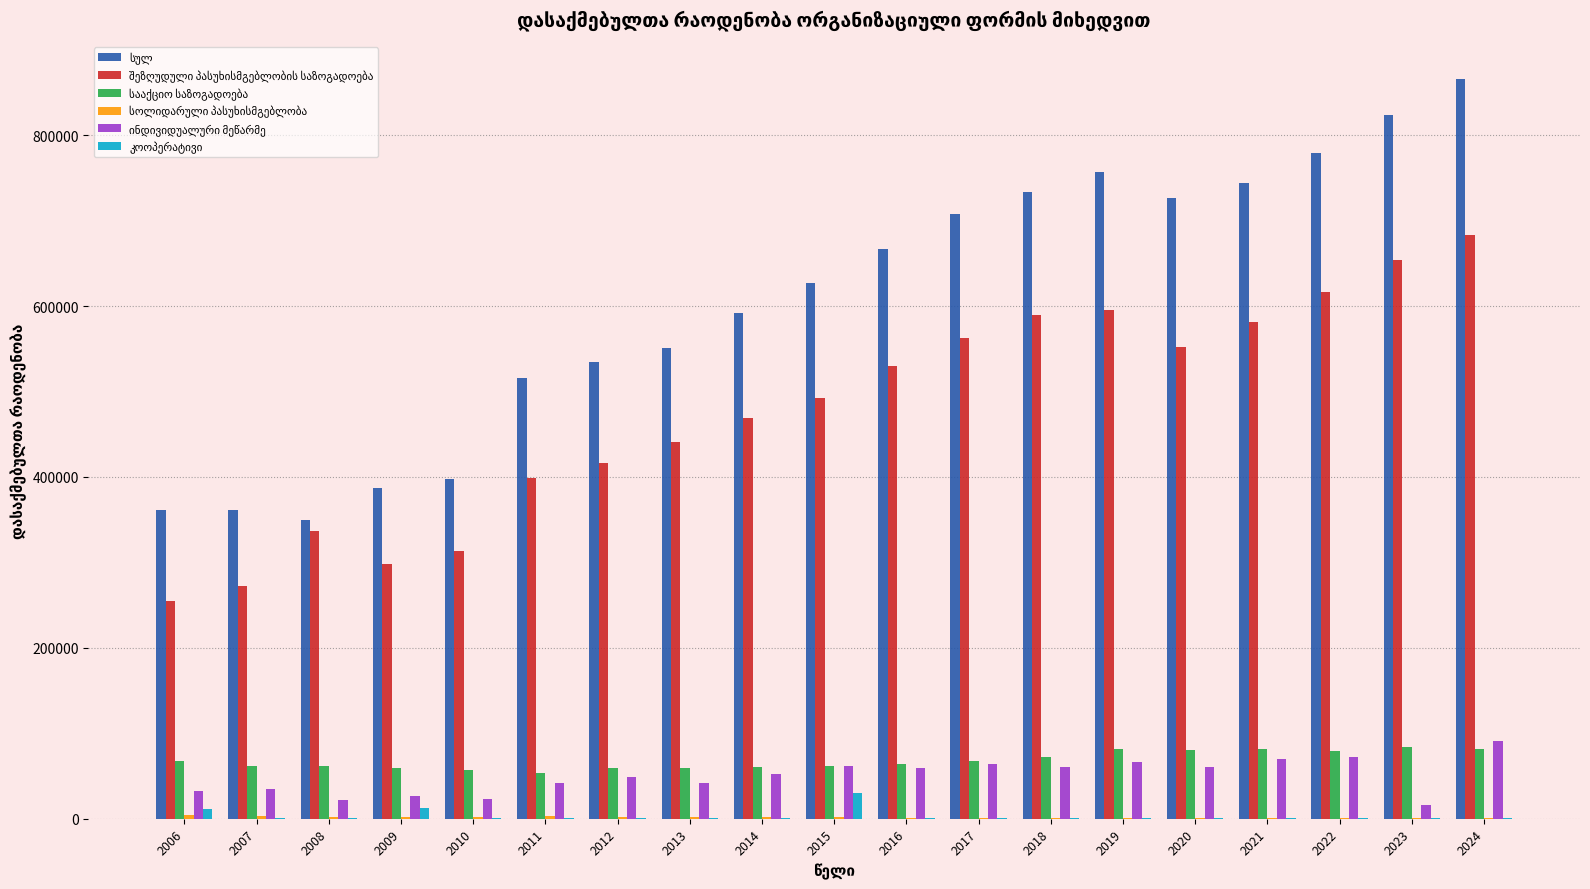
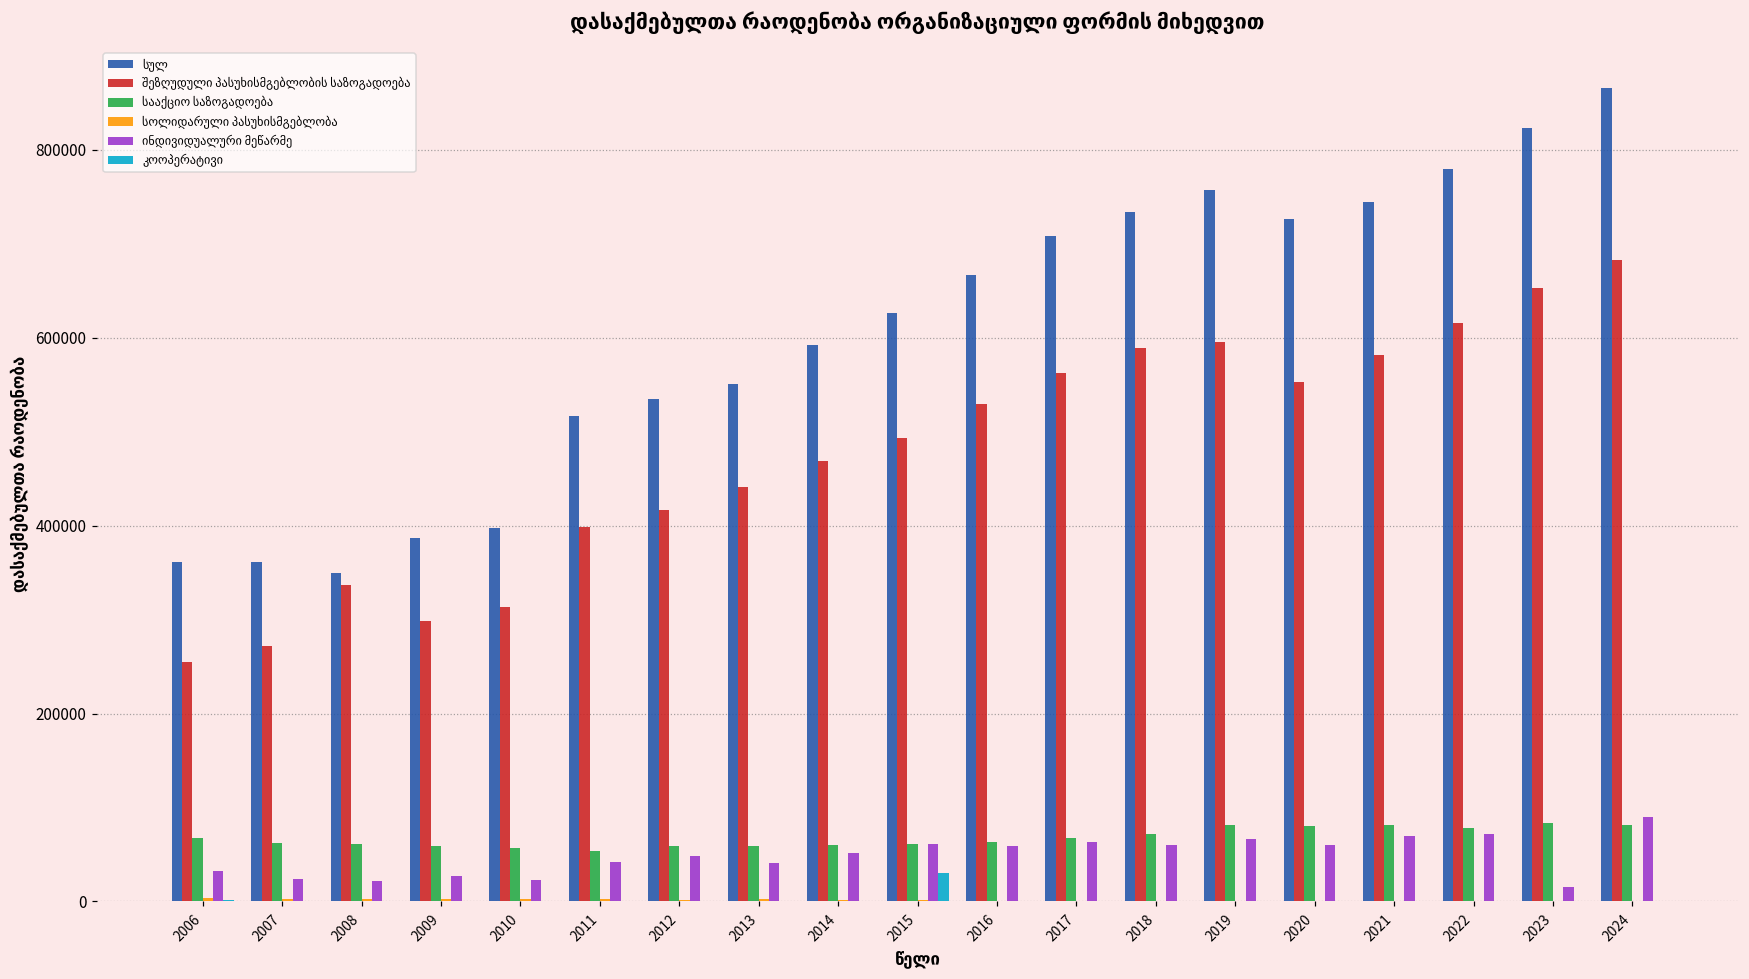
  {
    "სულ": {
      "2006": 360000,
      "2007": 360000,
      "2008": 350000,
      "2009": 390000,
      "2010": 400000,
      "2011": 520000,
      "2012": 530000,
      "2013": 550000,
      "2014": 590000,
      "2015": 630000,
      "2016": 670000,
      "2017": 710000,
      "2018": 730000,
      "2019": 760000,
      "2020": 730000,
      "2021": 740000,
      "2022": 780000,
      "2023": 820000,
      "2024": 870000
    },
    "შეზღუდული პასუხისმგებლობის საზოგადოება": {
      "2006": 250000,
      "2007": 270000,
      "2008": 340000,
      "2009": 300000,
      "2010": 310000,
      "2011": 400000,
      "2012": 420000,
      "2013": 440000,
      "2014": 470000,
      "2015": 490000,
      "2016": 530000,
      "2017": 560000,
      "2018": 590000,
      "2019": 600000,
      "2020": 550000,
      "2021": 580000,
      "2022": 620000,
      "2023": 650000,
      "2024": 680000
    },
    "სააქციო საზოგადოება": {
      "2006": 70000,
      "2007": 60000,
      "2008": 60000,
      "2009": 60000,
      "2010": 60000,
      "2011": 50000,
      "2012": 60000,
      "2013": 60000,
      "2014": 60000,
      "2015": 60000,
      "2016": 60000,
      "2017": 70000,
      "2018": 70000,
      "2019": 80000,
      "2020": 80000,
      "2021": 80000,
      "2022": 80000,
      "2023": 80000,
      "2024": 80000
    },
    "სოლიდარული პასუხისმგებლობა": {
      "2006": 0
    },
    "ინდივიდუალური მეწარმე": {
      "2006": 30000,
-     "2007": 30000,
+     "2007": 20000,
      "2008": 20000,
      "2009": 30000,
      "2010": 20000,
      "2011": 40000,
      "2012": 50000,
      "2013": 40000,
      "2014": 50000,
      "2015": 60000,
      "2016": 60000,
      "2017": 60000,
      "2018": 60000,
      "2019": 70000,
      "2020": 60000,
      "2021": 70000,
      "2022": 70000,
      "2023": 20000,
      "2024": 90000
    },
    "კოოპერატივი": {
-     "2006": 10000,
-     "2009": 10000,
+     "2006": 0,
+     "2009": 0,
      "2015": 30000
    }
  }
